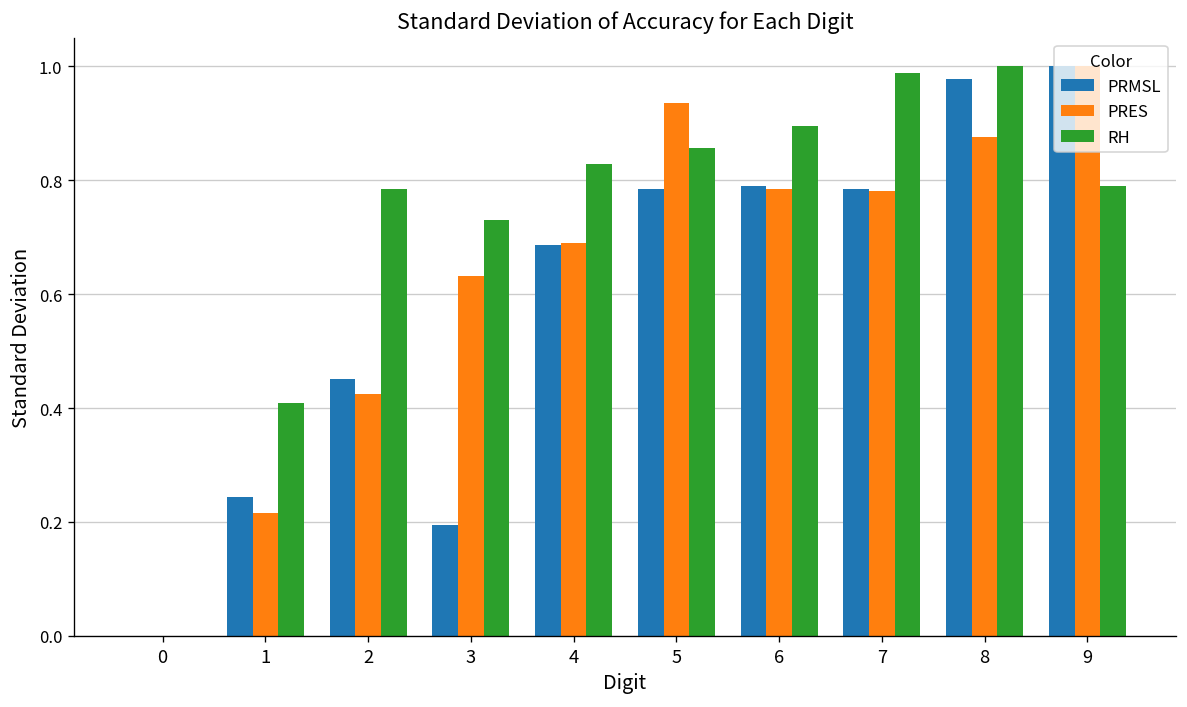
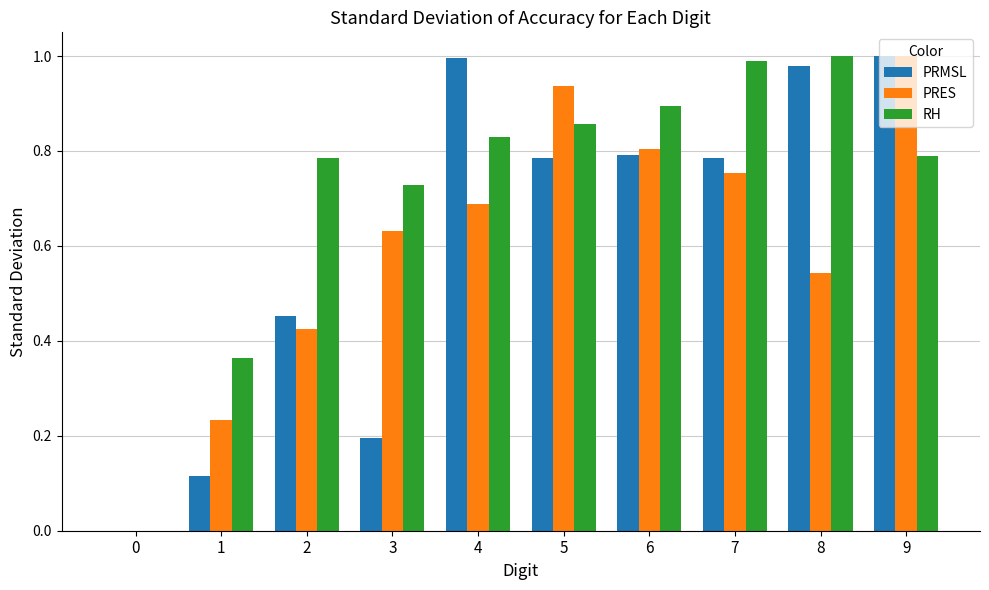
  {
    "PRMSL": {
      "0": 0.00,
-     "1": 0.24,
+     "1": 0.11,
      "2": 0.45,
      "3": 0.19,
-     "4": 0.69,
+     "4": 1.00,
      "5": 0.79,
      "6": 0.79,
      "7": 0.79,
      "8": 0.98
    },
    "PRES": {
      "0": 0.00,
-     "1": 0.22,
+     "1": 0.23,
      "2": 0.43,
      "3": 0.63,
      "4": 0.69,
      "5": 0.94,
-     "6": 0.78,
-     "7": 0.78,
-     "8": 0.88
+     "6": 0.80,
+     "7": 0.75,
+     "8": 0.54
    },
    "RH": {
      "0": 0.00,
-     "1": 0.41,
+     "1": 0.36,
      "2": 0.78,
      "3": 0.73,
      "4": 0.83,
      "5": 0.86,
      "6": 0.90,
      "7": 0.99,
      "8": 1.00,
      "9": 0.79
    }
  }
